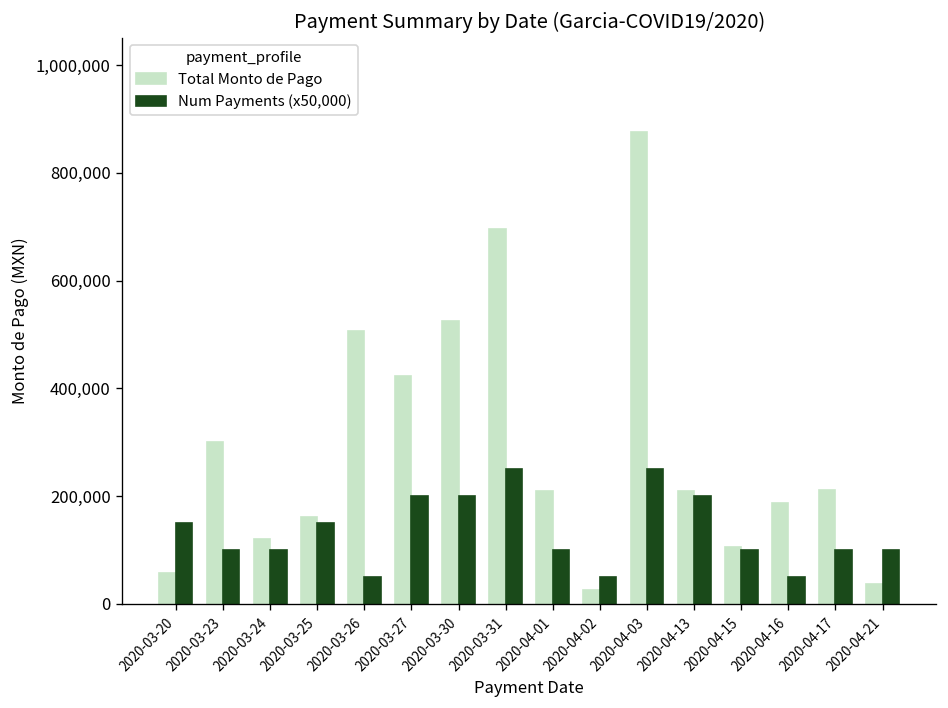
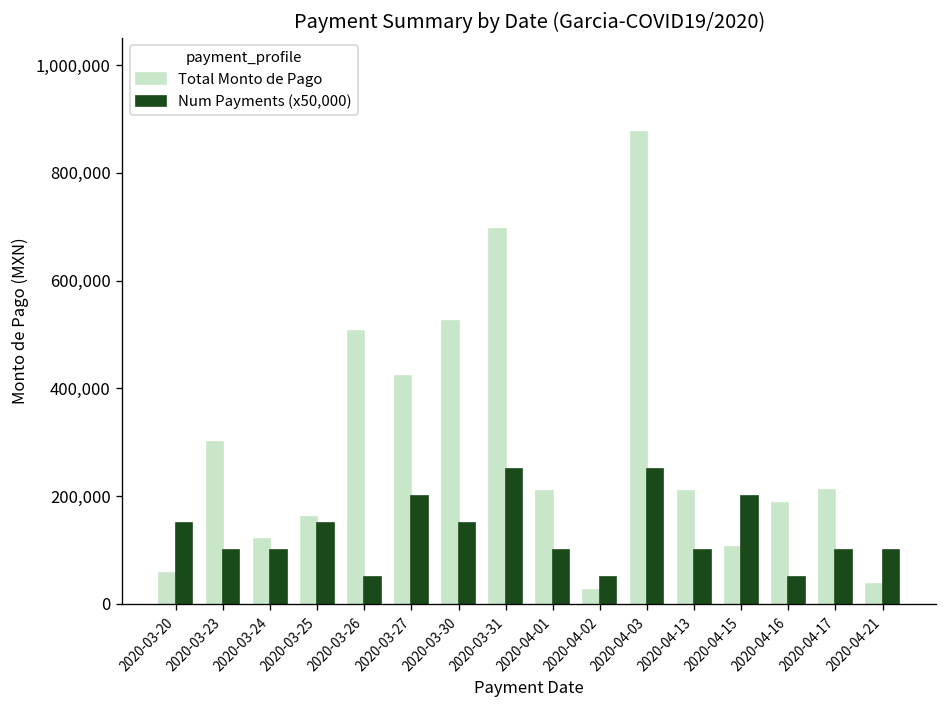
  {
    "Total Monto de Pago": {
      "2020-03-20": "60,000",
      "2020-03-23": "300,000",
      "2020-03-24": "120,000",
      "2020-03-25": "160,000",
      "2020-03-26": "510,000",
      "2020-03-27": "420,000",
      "2020-03-30": "530,000",
      "2020-03-31": "700,000",
      "2020-04-01": "210,000",
      "2020-04-02": "30,000",
      "2020-04-03": "880,000",
      "2020-04-13": "210,000",
      "2020-04-15": "100,000",
      "2020-04-16": "190,000",
      "2020-04-17": "210,000",
      "2020-04-21": "40,000"
    },
    "Num Payments (x50,000)": {
      "2020-03-20": "150,000",
      "2020-03-23": "100,000",
      "2020-03-24": "100,000",
      "2020-03-25": "150,000",
      "2020-03-26": "50,000",
      "2020-03-27": "200,000",
-     "2020-03-30": "200,000",
+     "2020-03-30": "150,000",
      "2020-03-31": "250,000",
      "2020-04-01": "100,000",
      "2020-04-02": "50,000",
      "2020-04-03": "250,000",
-     "2020-04-13": "200,000",
-     "2020-04-15": "100,000",
+     "2020-04-13": "100,000",
+     "2020-04-15": "200,000",
      "2020-04-16": "50,000",
      "2020-04-17": "100,000",
      "2020-04-21": "100,000"
    }
  }
